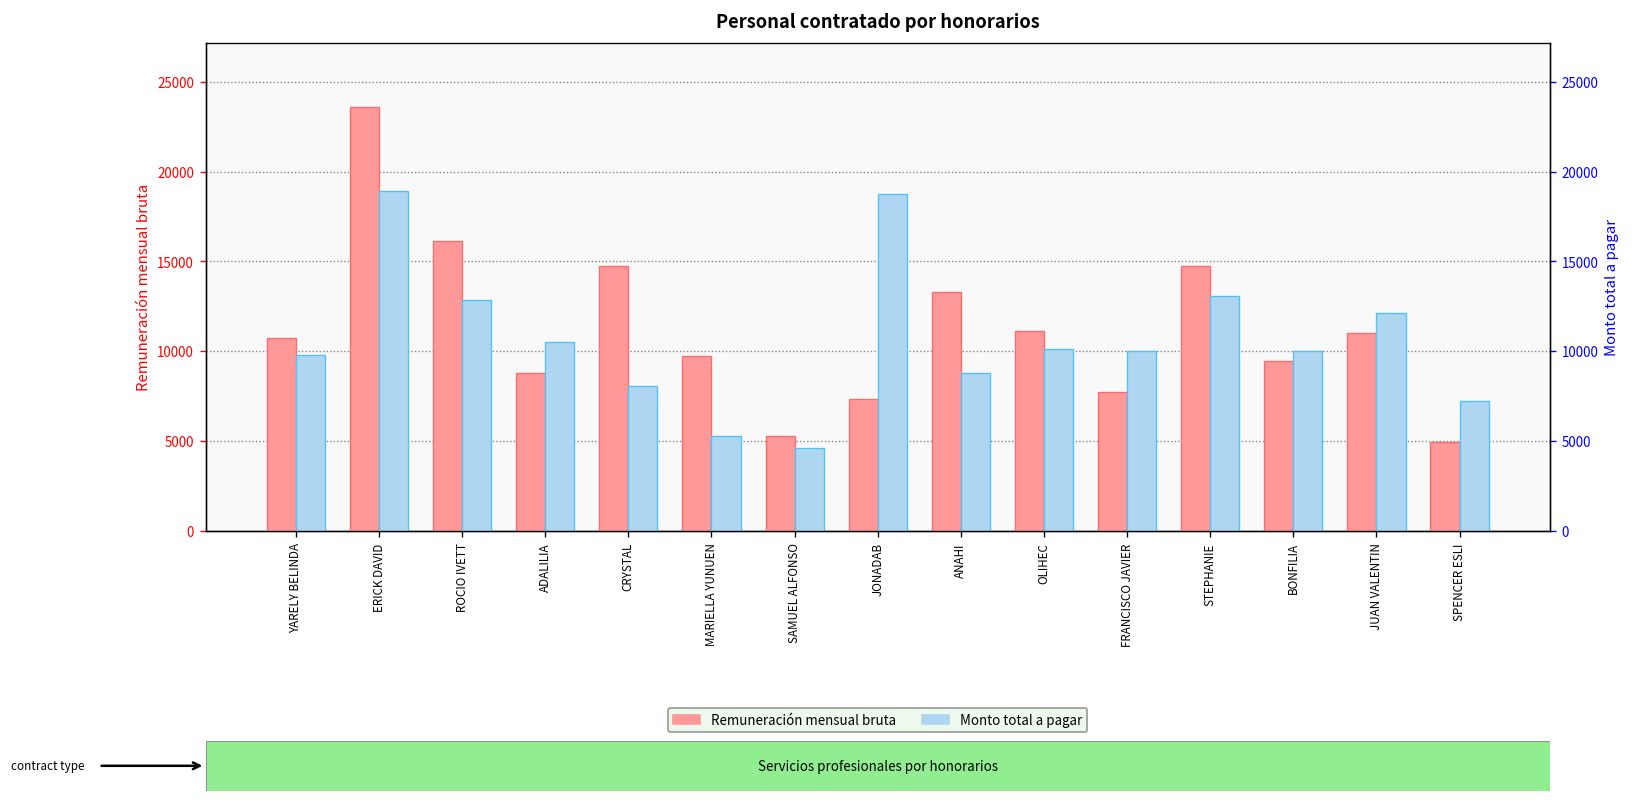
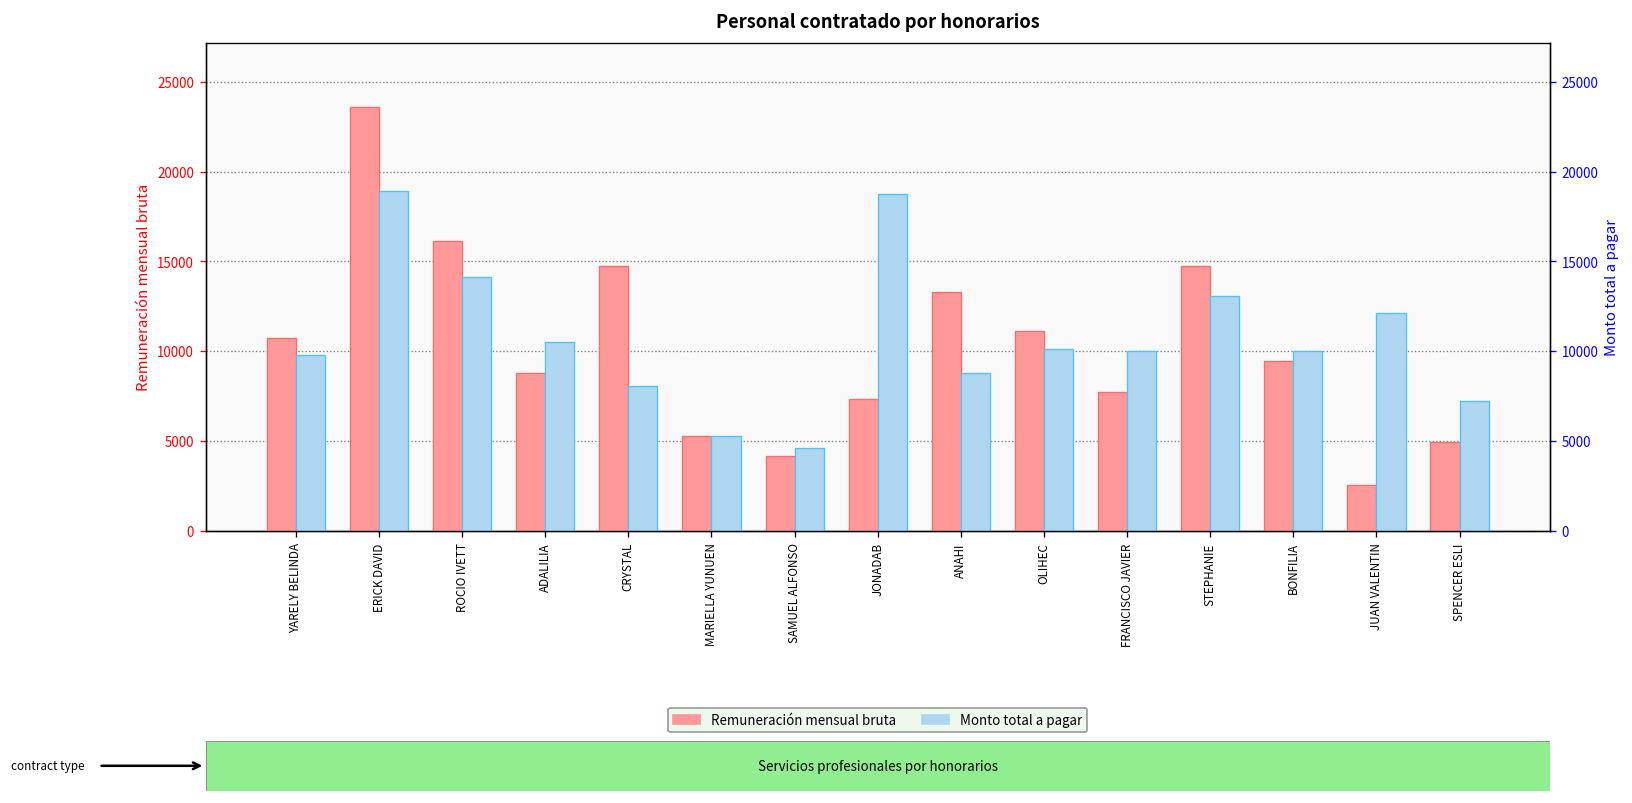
  {
    "Remuneración mensual bruta": {
      "YARELY BELINDA": 10800,
      "ERICK DAVID": 23600,
      "ROCIO IVETT": 16100,
      "ADALILIA": 8800,
      "CRYSTAL": 14700,
-     "MARIELLA YUNUEN": 9700,
-     "SAMUEL ALFONSO": 5300,
+     "MARIELLA YUNUEN": 5300,
+     "SAMUEL ALFONSO": 4100,
      "JONADAB": 7300,
      "ANAHI": 13300,
      "OLIHEC": 11100,
      "FRANCISCO JAVIER": 7700,
      "STEPHANIE": 14800,
      "BONFILIA": 9500,
-     "JUAN VALENTIN": 11000,
+     "JUAN VALENTIN": 2600,
      "SPENCER ESLI": 4900
    },
    "Monto total a pagar": {
      "YARELY BELINDA": 9800,
      "ERICK DAVID": 18900,
-     "ROCIO IVETT": 12800,
+     "ROCIO IVETT": 14100,
      "ADALILIA": 10500,
      "CRYSTAL": 8000,
      "MARIELLA YUNUEN": 5300,
      "SAMUEL ALFONSO": 4600,
      "JONADAB": 18700,
      "ANAHI": 8800,
      "OLIHEC": 10100,
      "FRANCISCO JAVIER": 10000,
      "STEPHANIE": 13100,
      "BONFILIA": 10000,
      "JUAN VALENTIN": 12100,
      "SPENCER ESLI": 7200
    }
  }
